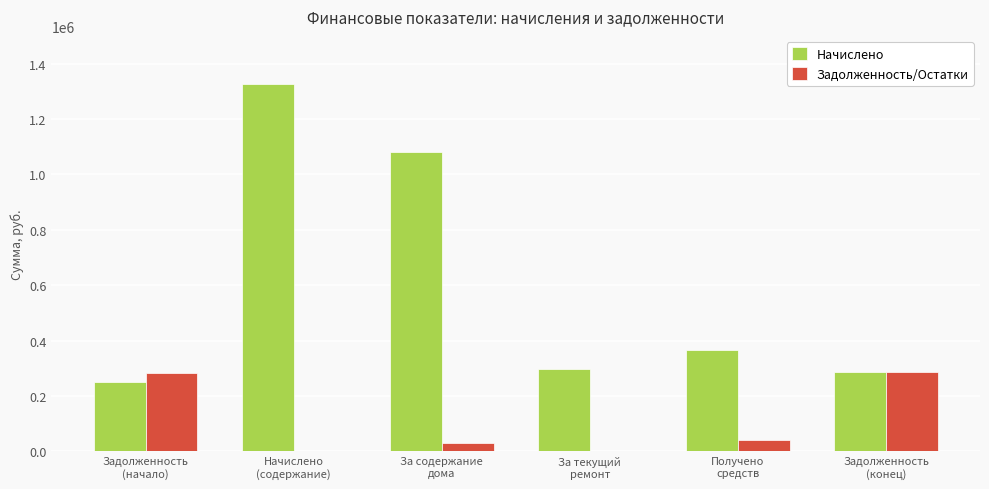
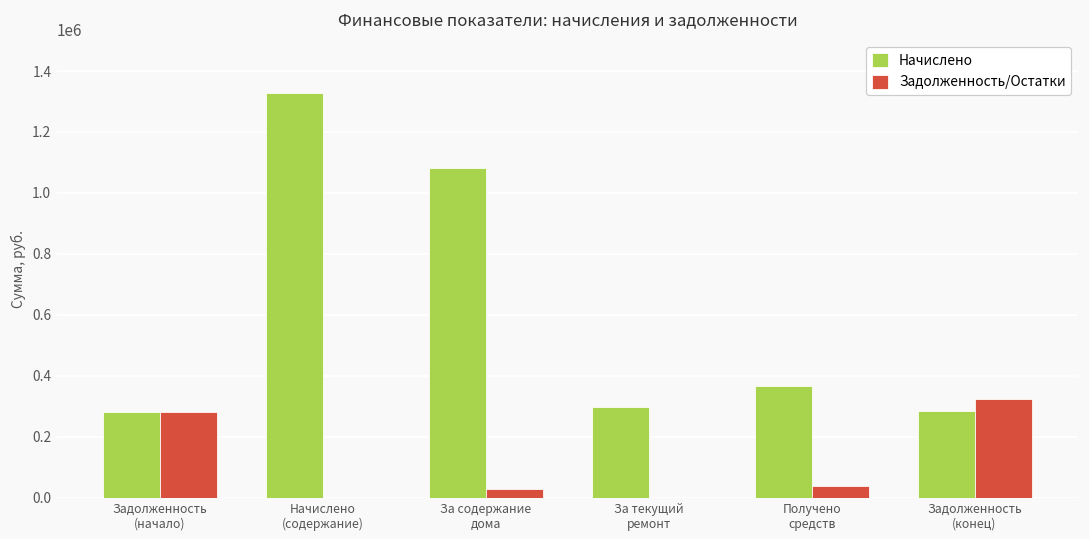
  {
    "Начислено": {
-     "Задолженность (начало)": 250000,
+     "Задолженность (начало)": 280000,
      "Начислено (содержание)": 1330000,
      "За содержание дома": 1080000,
      "За текущий ремонт": 300000,
      "Получено средств": 370000,
      "Задолженность (конец)": 290000
    },
    "Задолженность/Остатки": {
      "Задолженность (начало)": 280000,
      "Начислено (содержание)": 0,
      "За содержание дома": 30000,
      "За текущий ремонт": 0,
      "Получено средств": 40000,
-     "Задолженность (конец)": 290000
+     "Задолженность (конец)": 320000
    }
  }
